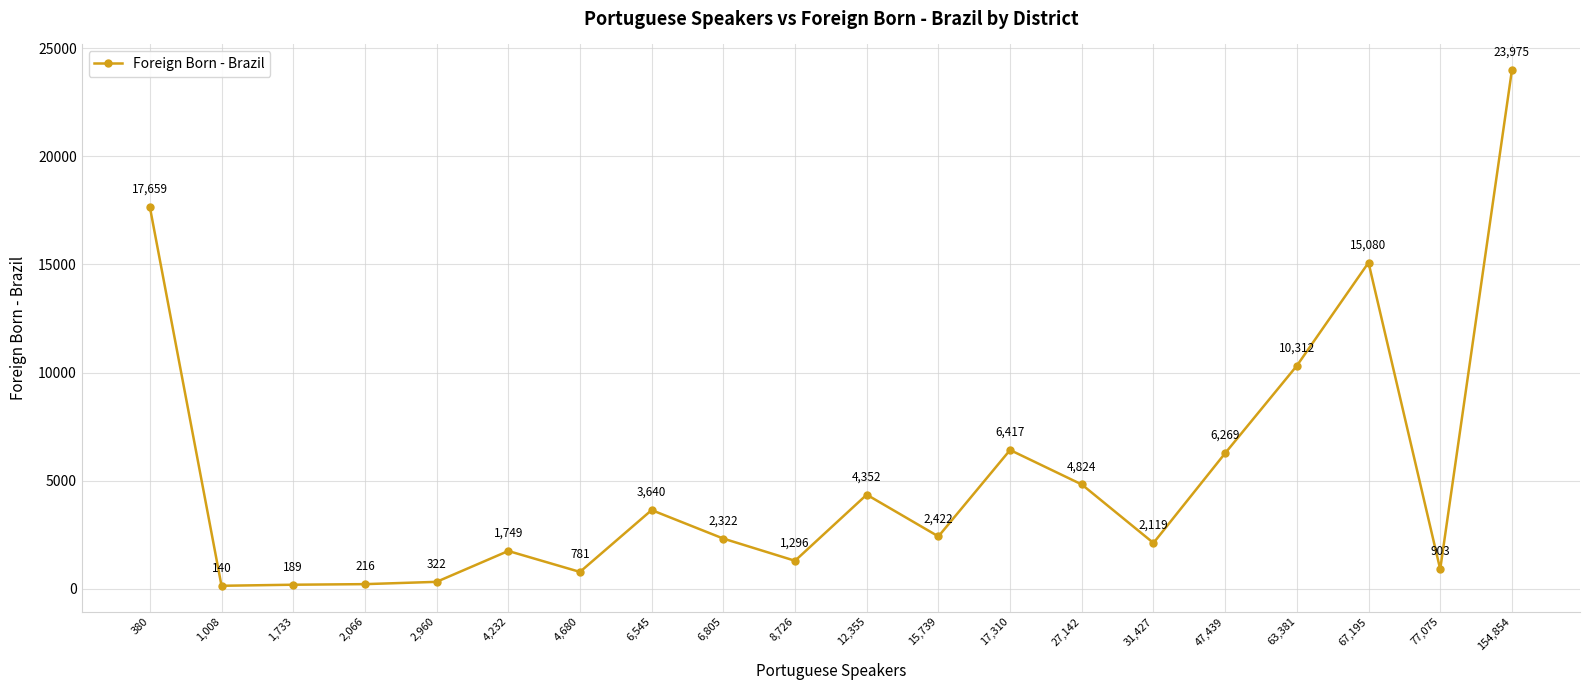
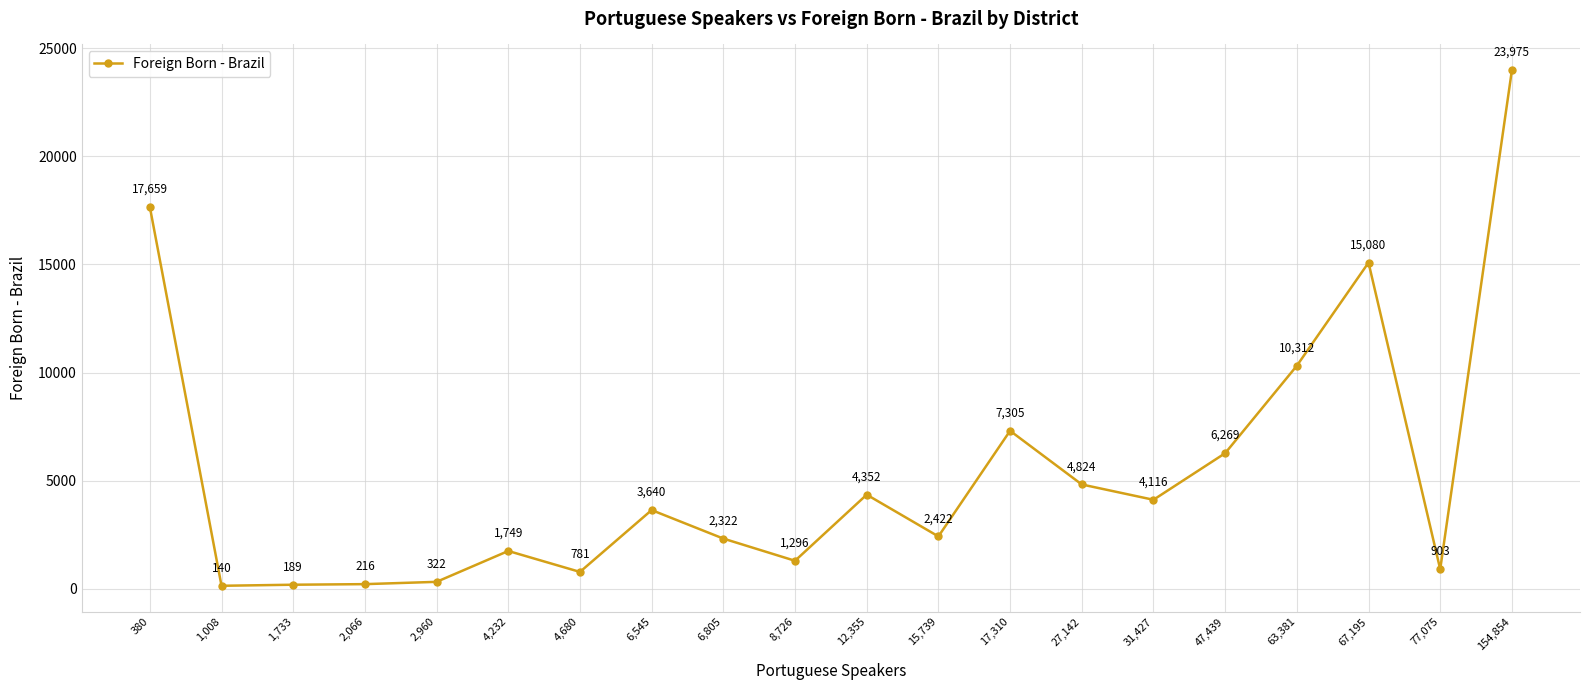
  {
    "380": "17,659",
    "1,008": "140",
    "1,733": "189",
    "2,066": "216",
    "2,960": "322",
    "4,232": "1,749",
    "4,680": "781",
    "6,545": "3,640",
    "6,805": "2,322",
    "8,726": "1,296",
    "12,355": "4,352",
    "15,739": "2,422",
-   "17,310": "6,417",
+   "17,310": "7,305",
    "27,142": "4,824",
-   "31,427": "2,119",
+   "31,427": "4,116",
    "47,439": "6,269",
    "63,381": "10,312",
    "67,195": "15,080",
    "77,075": "903",
    "154,854": "23,975"
  }
